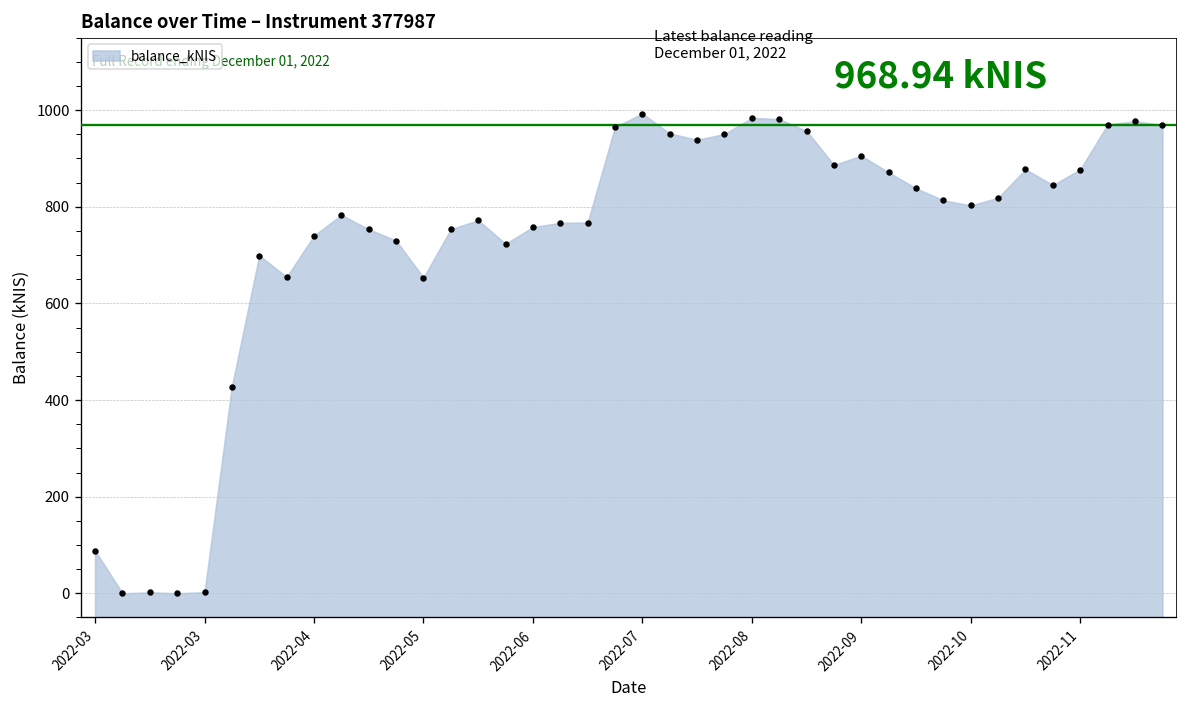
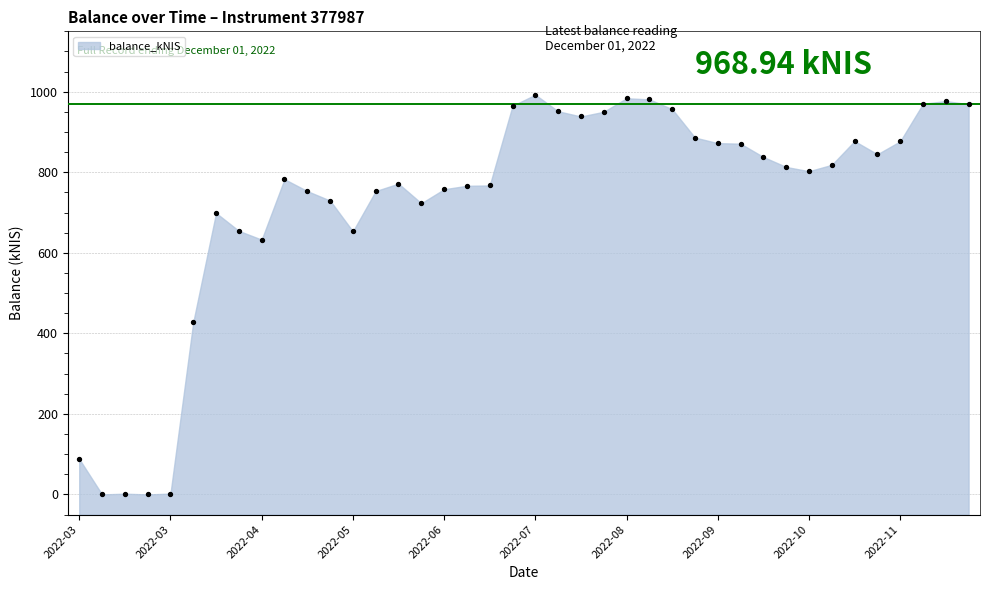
  {
-   "2022-04": 740,
+   "2022-04": 630,
    "2022-05": 650,
    "2022-06": 760,
    "2022-07": 990,
    "2022-08": 980,
-   "2022-09": 910,
+   "2022-09": 870,
    "2022-10": 800,
    "2022-11": 880
  }
